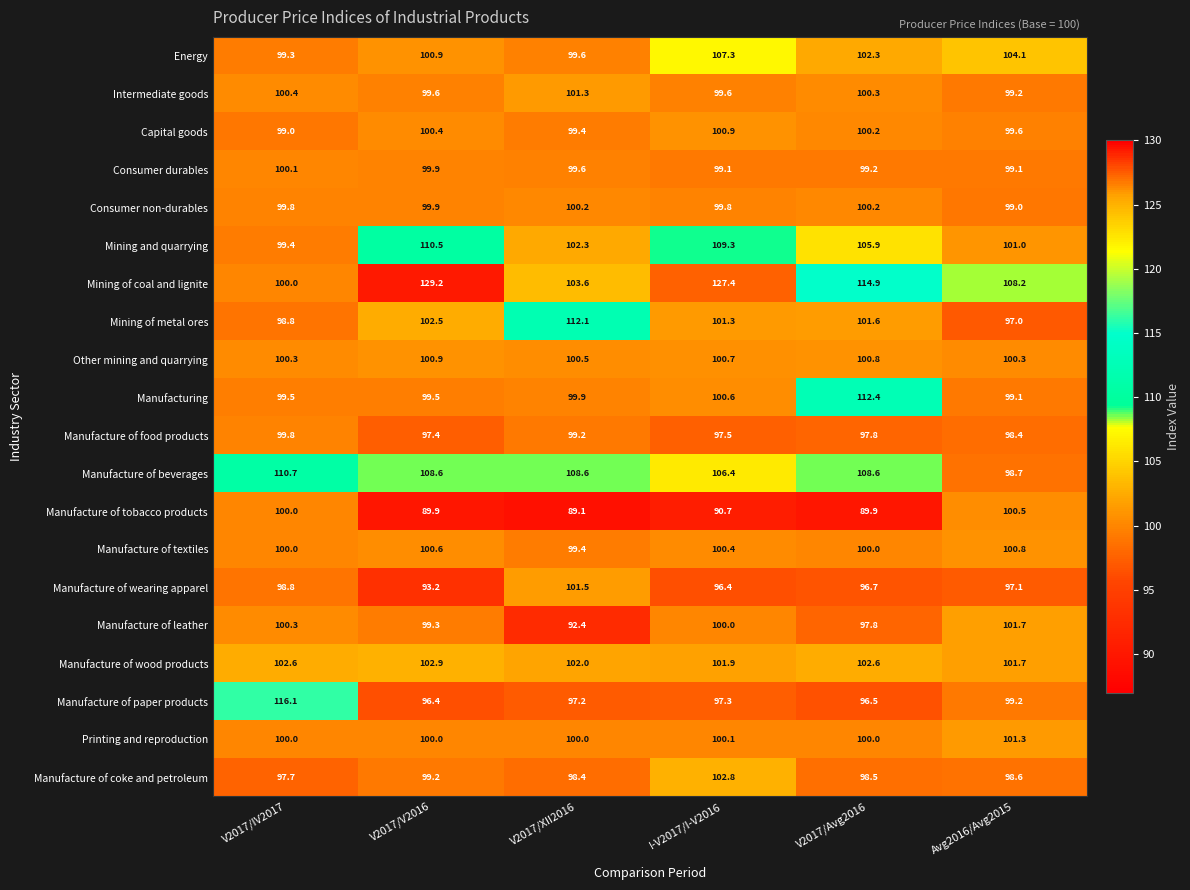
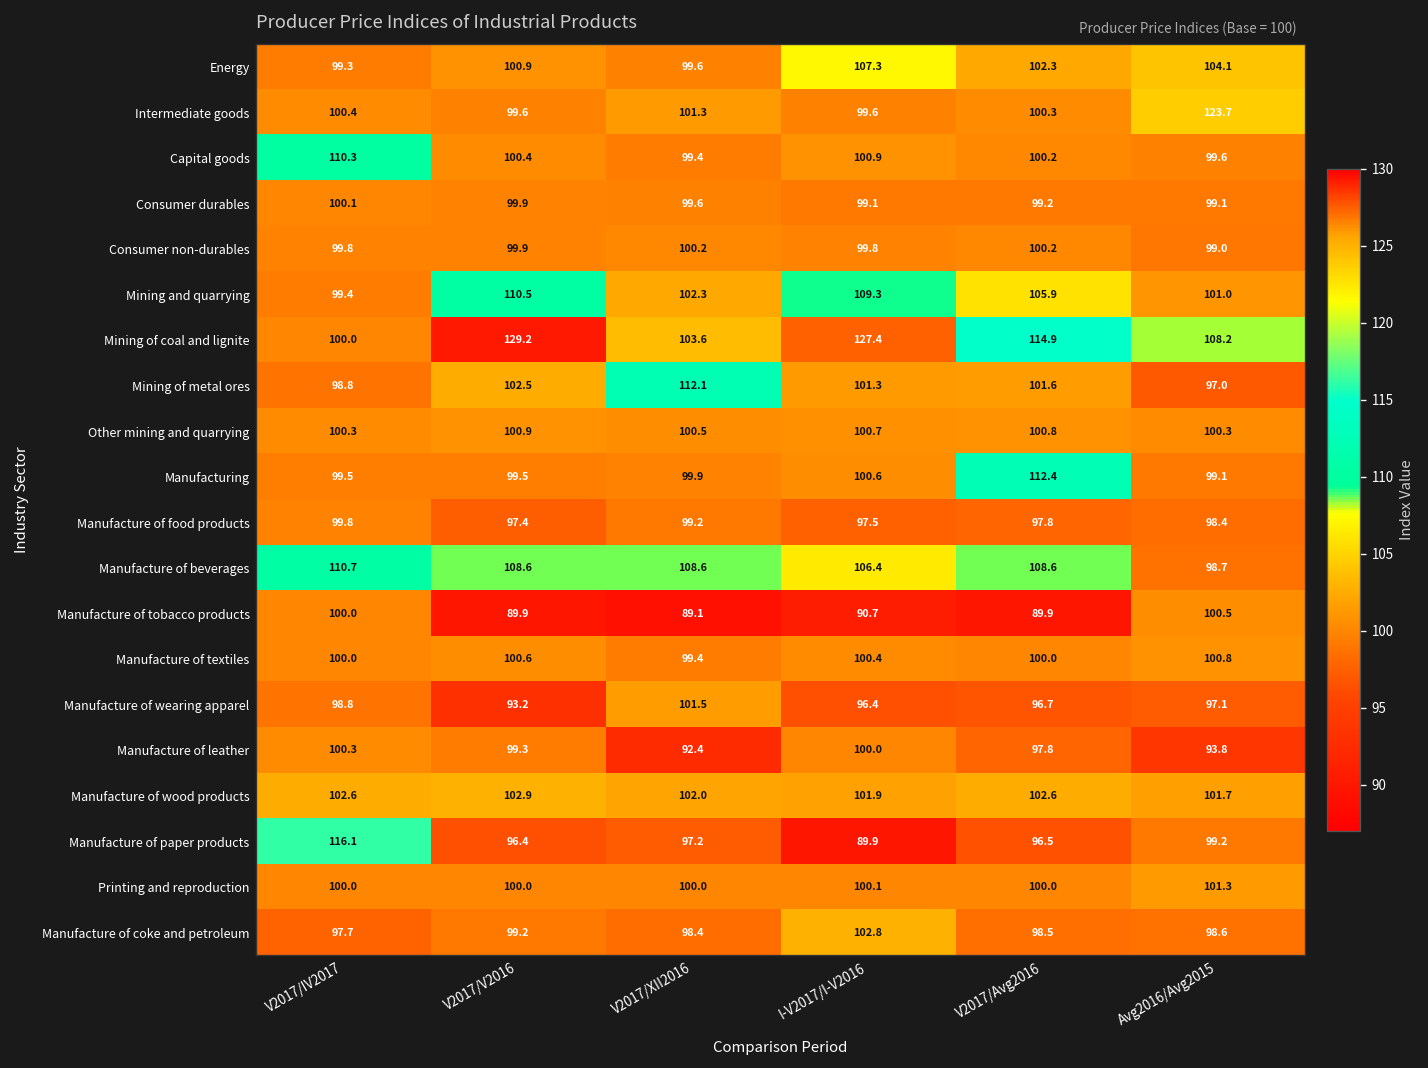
  {
    "Energy": {
      "V2017/IV2017": 99.3,
      "V2017/V2016": 100.9,
      "V2017/XII2016": 99.6,
      "I-V2017/I-V2016": 107.3,
      "V2017/Avg2016": 102.3,
      "Avg2016/Avg2015": 104.1
    },
    "Intermediate goods": {
      "V2017/IV2017": 100.4,
      "V2017/V2016": 99.6,
      "V2017/XII2016": 101.3,
      "I-V2017/I-V2016": 99.6,
      "V2017/Avg2016": 100.3,
-     "Avg2016/Avg2015": 99.2
+     "Avg2016/Avg2015": 123.7
    },
    "Capital goods": {
-     "V2017/IV2017": 99.0,
+     "V2017/IV2017": 110.3,
      "V2017/V2016": 100.4,
      "V2017/XII2016": 99.4,
      "I-V2017/I-V2016": 100.9,
      "V2017/Avg2016": 100.2,
      "Avg2016/Avg2015": 99.6
    },
    "Consumer durables": {
      "V2017/IV2017": 100.1,
      "V2017/V2016": 99.9,
      "V2017/XII2016": 99.6,
      "I-V2017/I-V2016": 99.1,
      "V2017/Avg2016": 99.2,
      "Avg2016/Avg2015": 99.1
    },
    "Consumer non-durables": {
      "V2017/IV2017": 99.8,
      "V2017/V2016": 99.9,
      "V2017/XII2016": 100.2,
      "I-V2017/I-V2016": 99.8,
      "V2017/Avg2016": 100.2,
      "Avg2016/Avg2015": 99.0
    },
    "Mining and quarrying": {
      "V2017/IV2017": 99.4,
      "V2017/V2016": 110.5,
      "V2017/XII2016": 102.3,
      "I-V2017/I-V2016": 109.3,
      "V2017/Avg2016": 105.9,
      "Avg2016/Avg2015": 101.0
    },
    "Mining of coal and lignite": {
      "V2017/IV2017": 100.0,
      "V2017/V2016": 129.2,
      "V2017/XII2016": 103.6,
      "I-V2017/I-V2016": 127.4,
      "V2017/Avg2016": 114.9,
      "Avg2016/Avg2015": 108.2
    },
    "Mining of metal ores": {
      "V2017/IV2017": 98.8,
      "V2017/V2016": 102.5,
      "V2017/XII2016": 112.1,
      "I-V2017/I-V2016": 101.3,
      "V2017/Avg2016": 101.6,
      "Avg2016/Avg2015": 97.0
    },
    "Other mining and quarrying": {
      "V2017/IV2017": 100.3,
      "V2017/V2016": 100.9,
      "V2017/XII2016": 100.5,
      "I-V2017/I-V2016": 100.7,
      "V2017/Avg2016": 100.8,
      "Avg2016/Avg2015": 100.3
    },
    "Manufacturing": {
      "V2017/IV2017": 99.5,
      "V2017/V2016": 99.5,
      "V2017/XII2016": 99.9,
      "I-V2017/I-V2016": 100.6,
      "V2017/Avg2016": 112.4,
      "Avg2016/Avg2015": 99.1
    },
    "Manufacture of food products": {
      "V2017/IV2017": 99.8,
      "V2017/V2016": 97.4,
      "V2017/XII2016": 99.2,
      "I-V2017/I-V2016": 97.5,
      "V2017/Avg2016": 97.8,
      "Avg2016/Avg2015": 98.4
    },
    "Manufacture of beverages": {
      "V2017/IV2017": 110.7,
      "V2017/V2016": 108.6,
      "V2017/XII2016": 108.6,
      "I-V2017/I-V2016": 106.4,
      "V2017/Avg2016": 108.6,
      "Avg2016/Avg2015": 98.7
    },
    "Manufacture of tobacco products": {
      "V2017/IV2017": 100.0,
      "V2017/V2016": 89.9,
      "V2017/XII2016": 89.1,
      "I-V2017/I-V2016": 90.7,
      "V2017/Avg2016": 89.9,
      "Avg2016/Avg2015": 100.5
    },
    "Manufacture of textiles": {
      "V2017/IV2017": 100.0,
      "V2017/V2016": 100.6,
      "V2017/XII2016": 99.4,
      "I-V2017/I-V2016": 100.4,
      "V2017/Avg2016": 100.0,
      "Avg2016/Avg2015": 100.8
    },
    "Manufacture of wearing apparel": {
      "V2017/IV2017": 98.8,
      "V2017/V2016": 93.2,
      "V2017/XII2016": 101.5,
      "I-V2017/I-V2016": 96.4,
      "V2017/Avg2016": 96.7,
      "Avg2016/Avg2015": 97.1
    },
    "Manufacture of leather": {
      "V2017/IV2017": 100.3,
      "V2017/V2016": 99.3,
      "V2017/XII2016": 92.4,
      "I-V2017/I-V2016": 100.0,
      "V2017/Avg2016": 97.8,
-     "Avg2016/Avg2015": 101.7
+     "Avg2016/Avg2015": 93.8
    },
    "Manufacture of wood products": {
      "V2017/IV2017": 102.6,
      "V2017/V2016": 102.9,
      "V2017/XII2016": 102.0,
      "I-V2017/I-V2016": 101.9,
      "V2017/Avg2016": 102.6,
      "Avg2016/Avg2015": 101.7
    },
    "Manufacture of paper products": {
      "V2017/IV2017": 116.1,
      "V2017/V2016": 96.4,
      "V2017/XII2016": 97.2,
-     "I-V2017/I-V2016": 97.3,
+     "I-V2017/I-V2016": 89.9,
      "V2017/Avg2016": 96.5,
      "Avg2016/Avg2015": 99.2
    },
    "Printing and reproduction": {
      "V2017/IV2017": 100.0,
      "V2017/V2016": 100.0,
      "V2017/XII2016": 100.0,
      "I-V2017/I-V2016": 100.1,
      "V2017/Avg2016": 100.0,
      "Avg2016/Avg2015": 101.3
    },
    "Manufacture of coke and petroleum": {
      "V2017/IV2017": 97.7,
      "V2017/V2016": 99.2,
      "V2017/XII2016": 98.4,
      "I-V2017/I-V2016": 102.8,
      "V2017/Avg2016": 98.5,
      "Avg2016/Avg2015": 98.6
    }
  }
